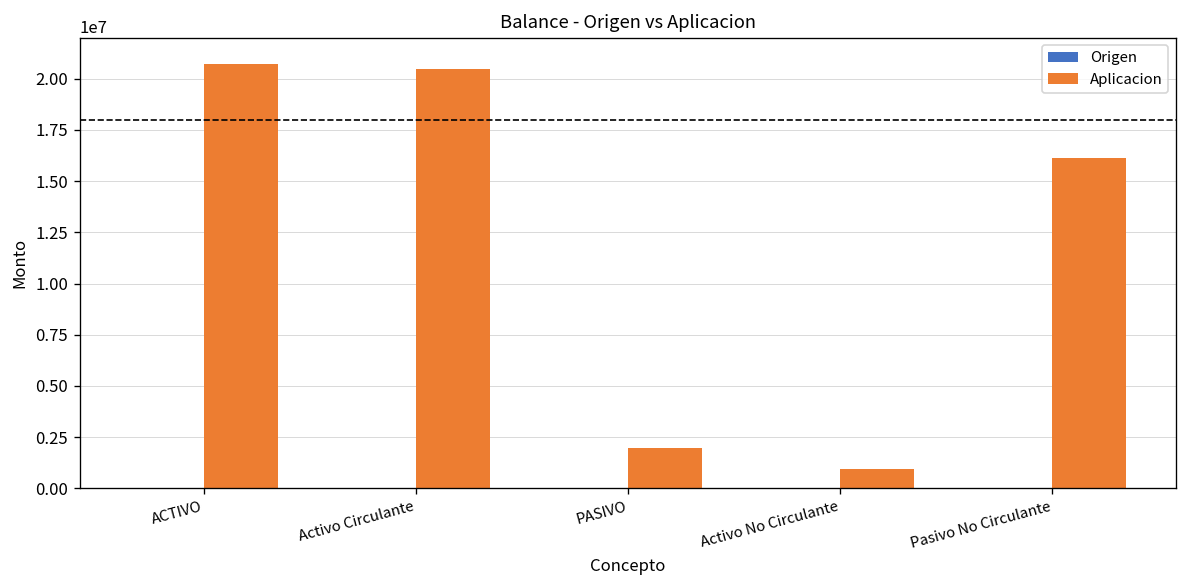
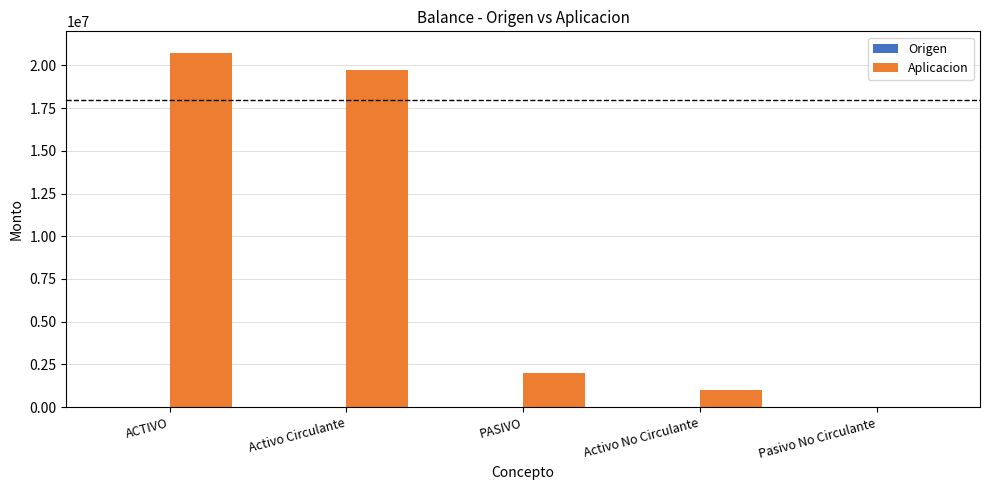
  {
    "Origen": {
      "ACTIVO": 0,
      "Activo Circulante": 0,
      "PASIVO": 0,
      "Activo No Circulante": 0,
      "Pasivo No Circulante": 0
    },
    "Aplicacion": {
      "ACTIVO": 20700000,
-     "Activo Circulante": 20500000,
+     "Activo Circulante": 19700000,
      "PASIVO": 2000000,
      "Activo No Circulante": 1000000,
-     "Pasivo No Circulante": 16100000
+     "Pasivo No Circulante": 0
    }
  }
